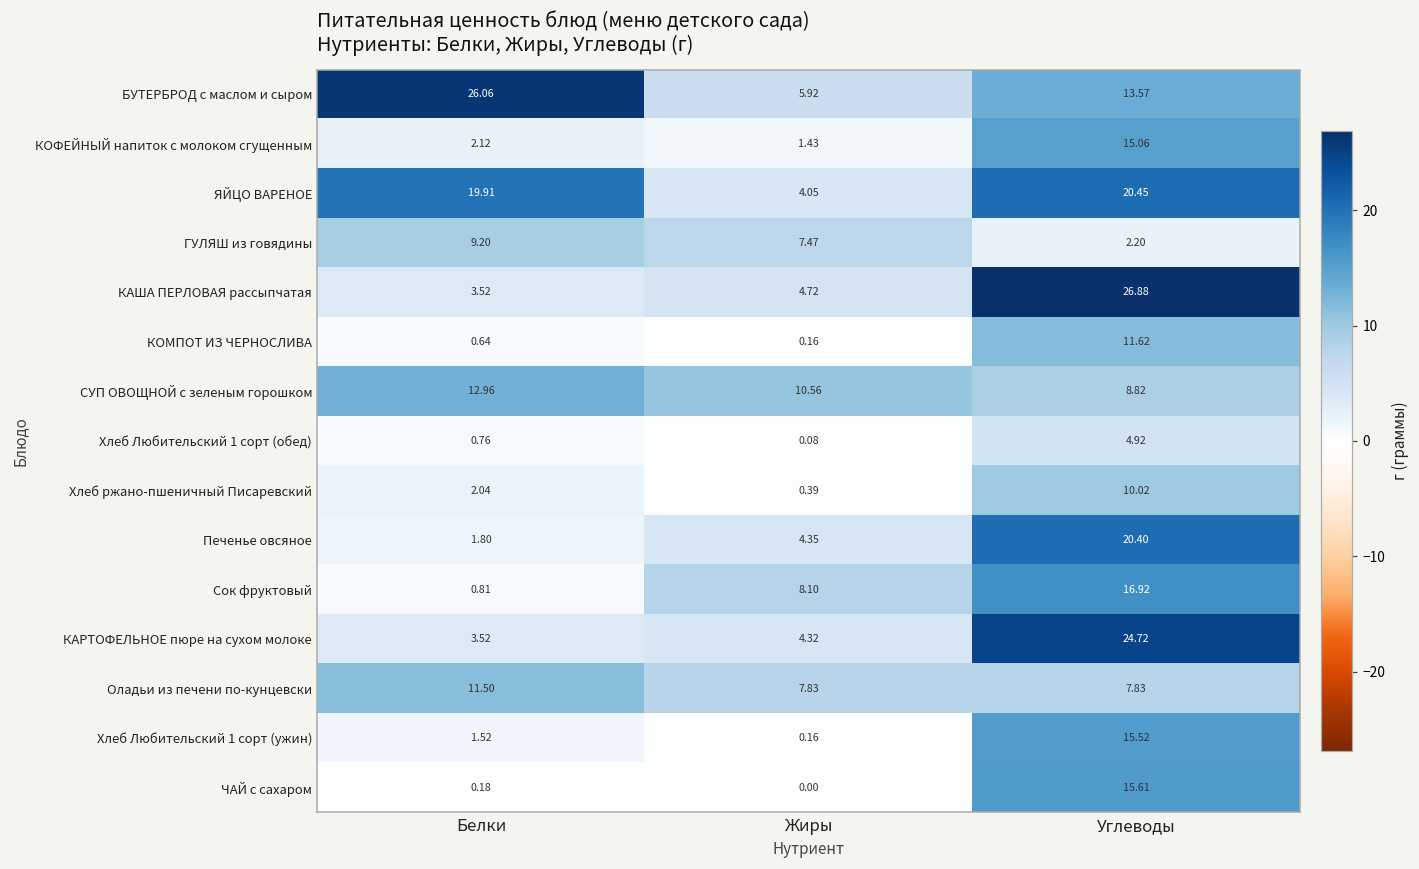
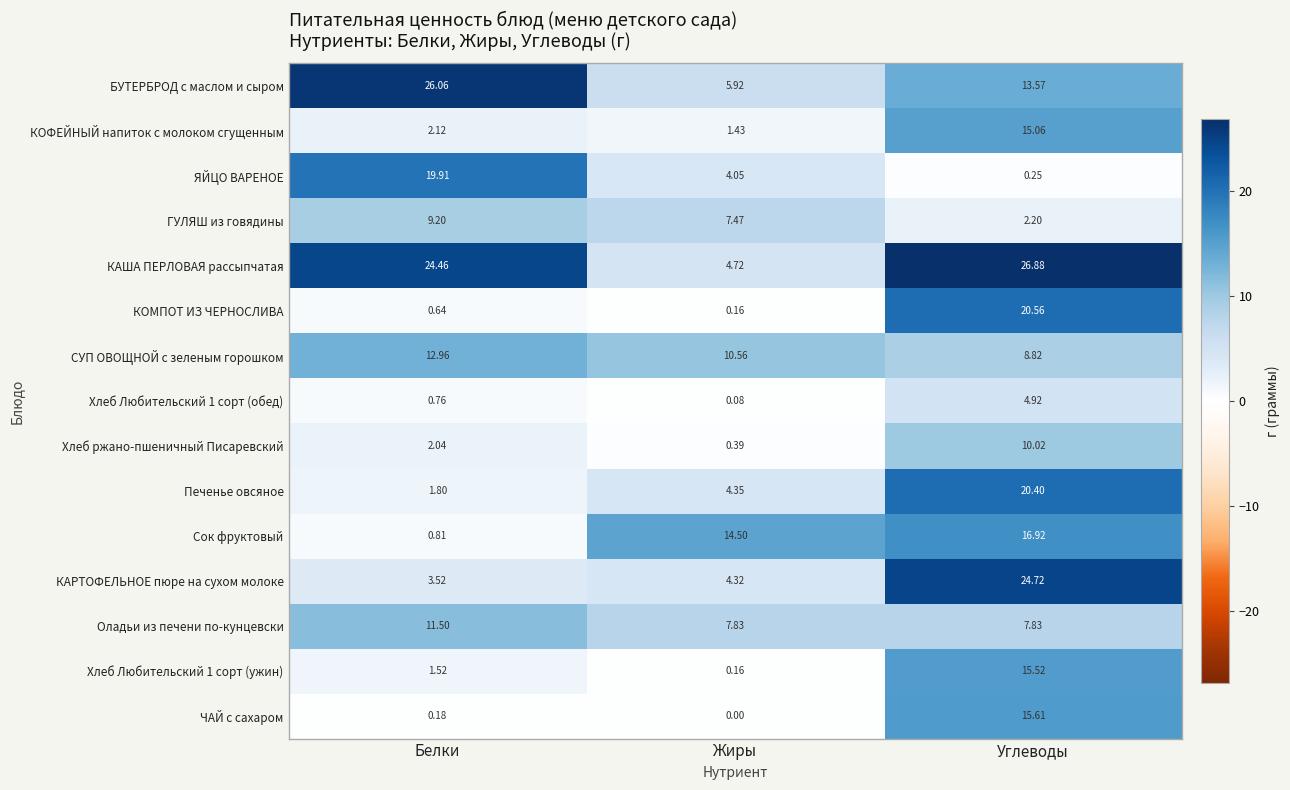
  {
    "БУТЕРБРОД с маслом и сыром": {
      "Белки": 26.06,
      "Жиры": 5.92,
      "Углеводы": 13.57
    },
    "КОФЕЙНЫЙ напиток с молоком сгущенным": {
      "Белки": 2.12,
      "Жиры": 1.43,
      "Углеводы": 15.06
    },
    "ЯЙЦО ВАРЕНОЕ": {
      "Белки": 19.91,
      "Жиры": 4.05,
-     "Углеводы": 20.45
+     "Углеводы": 0.25
    },
    "ГУЛЯШ из говядины": {
      "Белки": 9.20,
      "Жиры": 7.47,
      "Углеводы": 2.20
    },
    "КАША ПЕРЛОВАЯ рассыпчатая": {
-     "Белки": 3.52,
+     "Белки": 24.46,
      "Жиры": 4.72,
      "Углеводы": 26.88
    },
    "КОМПОТ ИЗ ЧЕРНОСЛИВА": {
      "Белки": 0.64,
      "Жиры": 0.16,
-     "Углеводы": 11.62
+     "Углеводы": 20.56
    },
    "СУП ОВОЩНОЙ с зеленым горошком": {
      "Белки": 12.96,
      "Жиры": 10.56,
      "Углеводы": 8.82
    },
    "Хлеб Любительский 1 сорт (обед)": {
      "Белки": 0.76,
      "Жиры": 0.08,
      "Углеводы": 4.92
    },
    "Хлеб ржано-пшеничный Писаревский": {
      "Белки": 2.04,
      "Жиры": 0.39,
      "Углеводы": 10.02
    },
    "Печенье овсяное": {
      "Белки": 1.80,
      "Жиры": 4.35,
      "Углеводы": 20.40
    },
    "Сок фруктовый": {
      "Белки": 0.81,
-     "Жиры": 8.10,
+     "Жиры": 14.50,
      "Углеводы": 16.92
    },
    "КАРТОФЕЛЬНОЕ пюре на сухом молоке": {
      "Белки": 3.52,
      "Жиры": 4.32,
      "Углеводы": 24.72
    },
    "Оладьи из печени по-кунцевски": {
      "Белки": 11.50,
      "Жиры": 7.83,
      "Углеводы": 7.83
    },
    "Хлеб Любительский 1 сорт (ужин)": {
      "Белки": 1.52,
      "Жиры": 0.16,
      "Углеводы": 15.52
    },
    "ЧАЙ с сахаром": {
      "Белки": 0.18,
      "Жиры": 0.00,
      "Углеводы": 15.61
    }
  }
